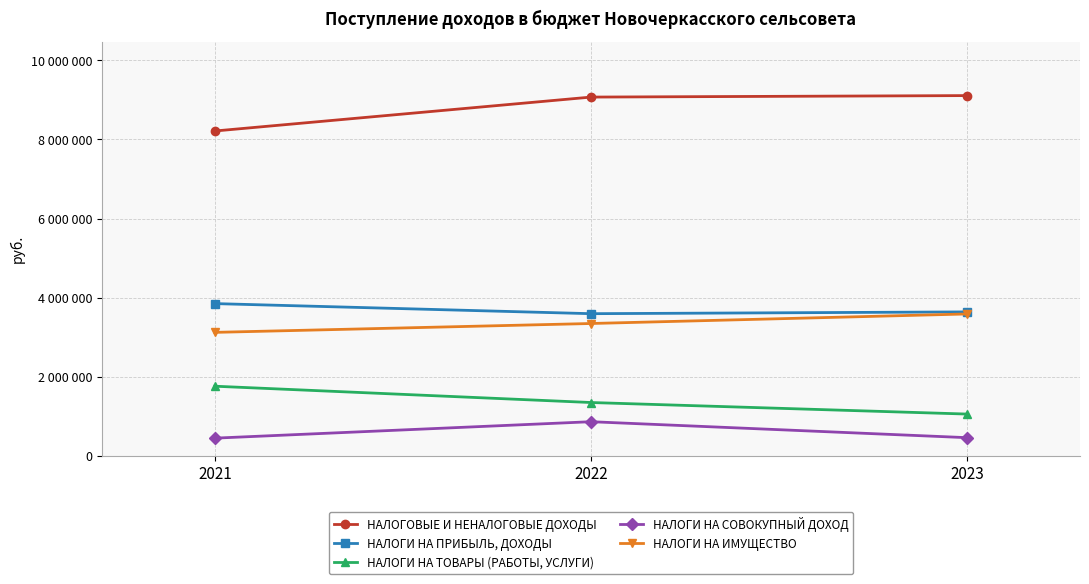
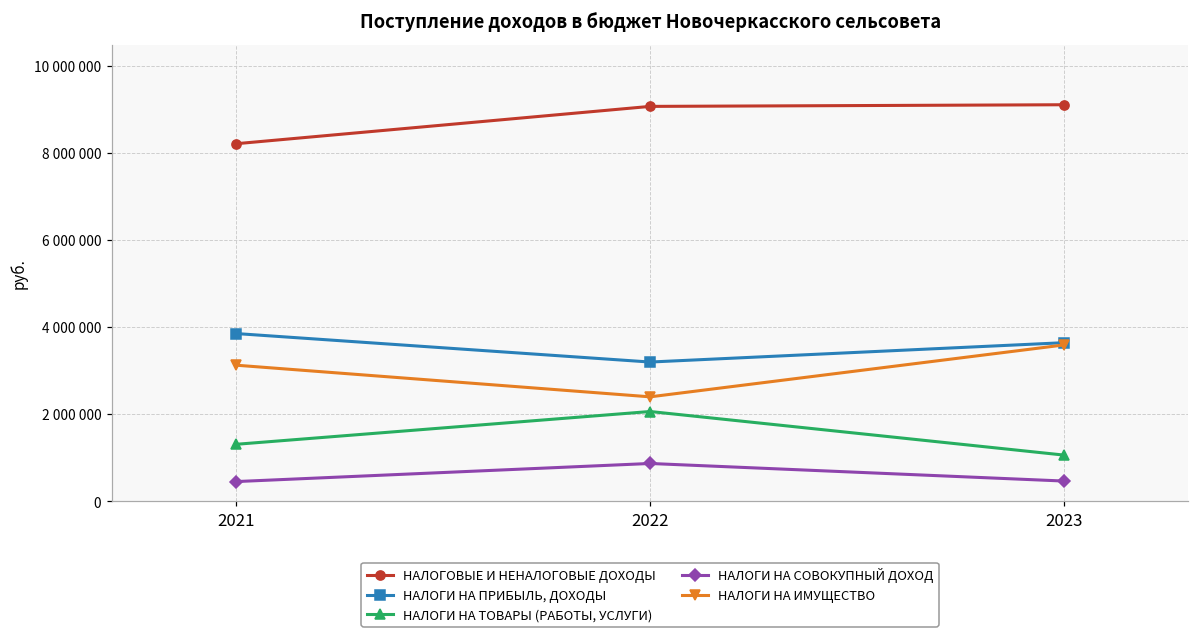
  {
    "НАЛОГОВЫЕ И НЕНАЛОГОВЫЕ ДОХОДЫ": {
      "2021": 8200000,
      "2022": 9100000,
      "2023": 9100000
    },
    "НАЛОГИ НА ПРИБЫЛЬ, ДОХОДЫ": {
      "2021": 3900000,
-     "2022": 3600000
+     "2022": 3200000
    },
    "НАЛОГИ НА ТОВАРЫ (РАБОТЫ, УСЛУГИ)": {
-     "2021": 1800000,
-     "2022": 1400000,
+     "2021": 1300000,
+     "2022": 2100000,
      "2023": 1100000
    },
    "НАЛОГИ НА СОВОКУПНЫЙ ДОХОД": {
      "2021": 500000,
      "2022": 900000,
      "2023": 500000
    },
    "НАЛОГИ НА ИМУЩЕСТВО": {
      "2021": 3100000,
-     "2022": 3300000
+     "2022": 2400000
    }
  }
